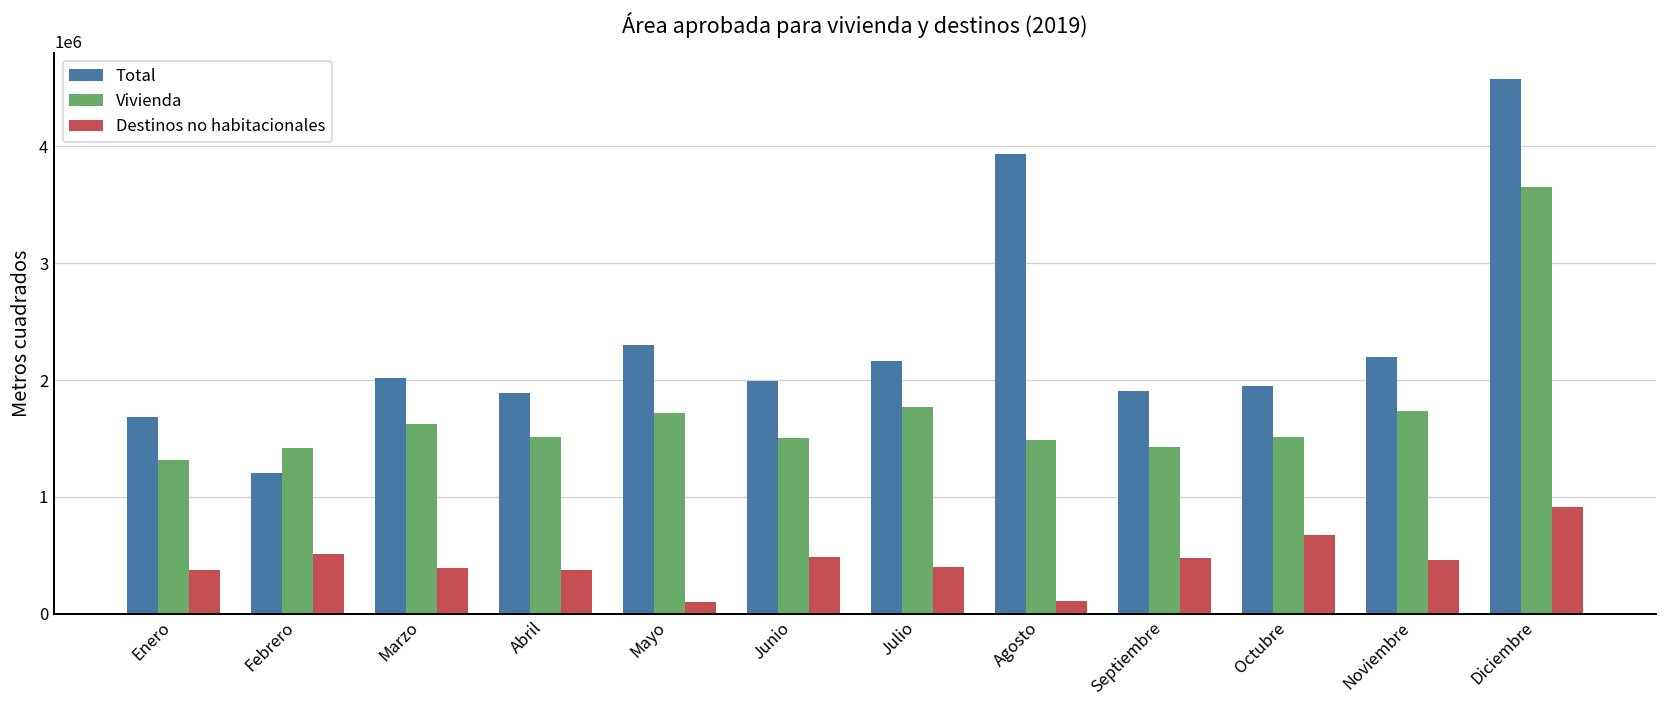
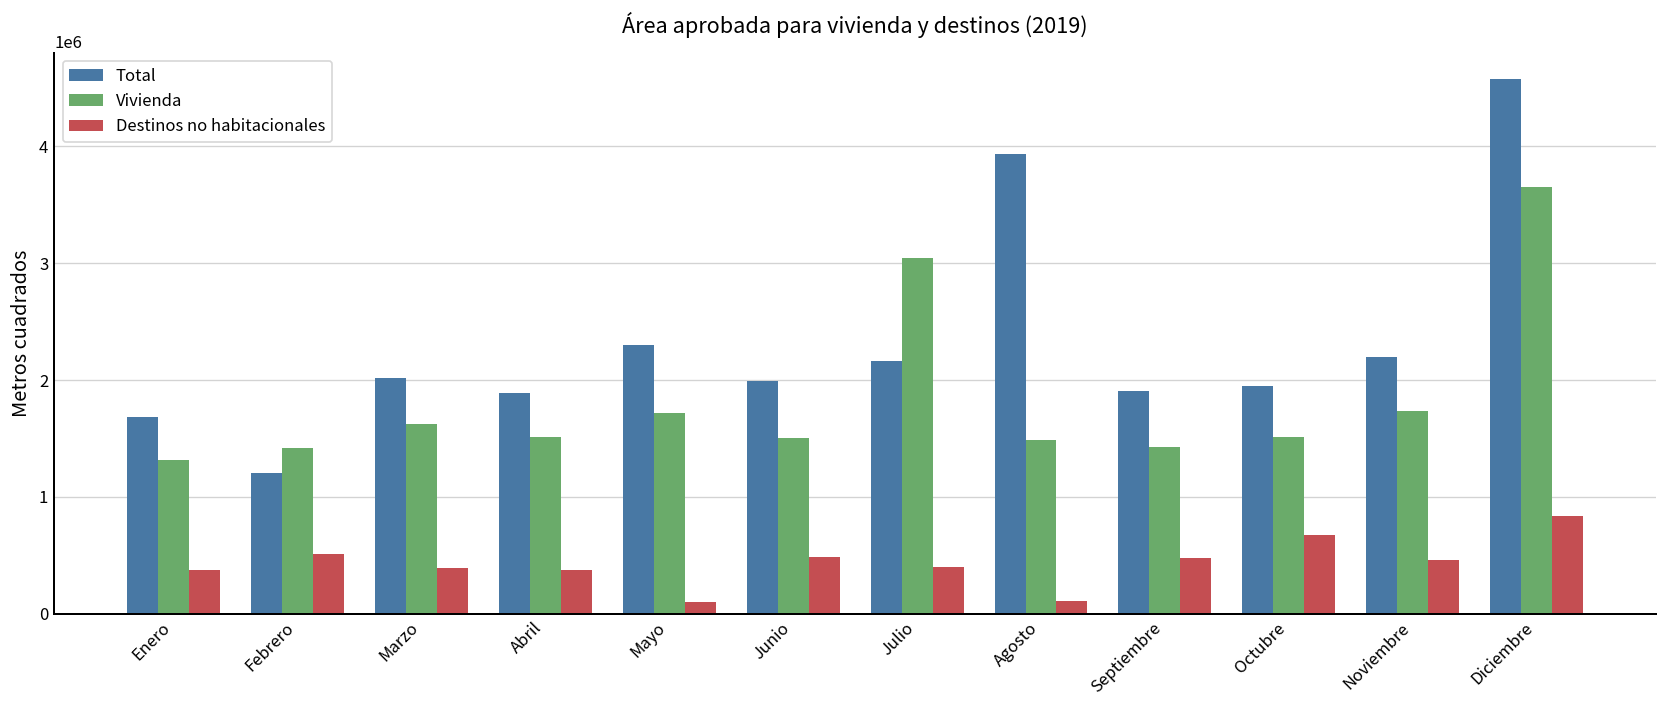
  {
    "Total": {
      "Enero": 1700000,
      "Febrero": 1200000,
      "Marzo": 2000000,
      "Abril": 1900000,
      "Mayo": 2300000,
      "Junio": 2000000,
      "Julio": 2200000,
      "Agosto": 3900000,
      "Septiembre": 1900000,
      "Octubre": 1900000,
      "Noviembre": 2200000,
      "Diciembre": 4600000
    },
    "Vivienda": {
      "Enero": 1300000,
      "Febrero": 1400000,
      "Marzo": 1600000,
      "Abril": 1500000,
      "Mayo": 1700000,
      "Junio": 1500000,
-     "Julio": 1800000,
+     "Julio": 3000000,
      "Agosto": 1500000,
      "Septiembre": 1400000,
      "Octubre": 1500000,
      "Noviembre": 1700000,
      "Diciembre": 3700000
    },
    "Destinos no habitacionales": {
      "Enero": 400000,
      "Febrero": 500000,
      "Marzo": 400000,
      "Abril": 400000,
      "Mayo": 100000,
      "Junio": 500000,
      "Julio": 400000,
      "Agosto": 100000,
      "Septiembre": 500000,
      "Octubre": 700000,
      "Noviembre": 500000,
-     "Diciembre": 900000
+     "Diciembre": 800000
    }
  }
